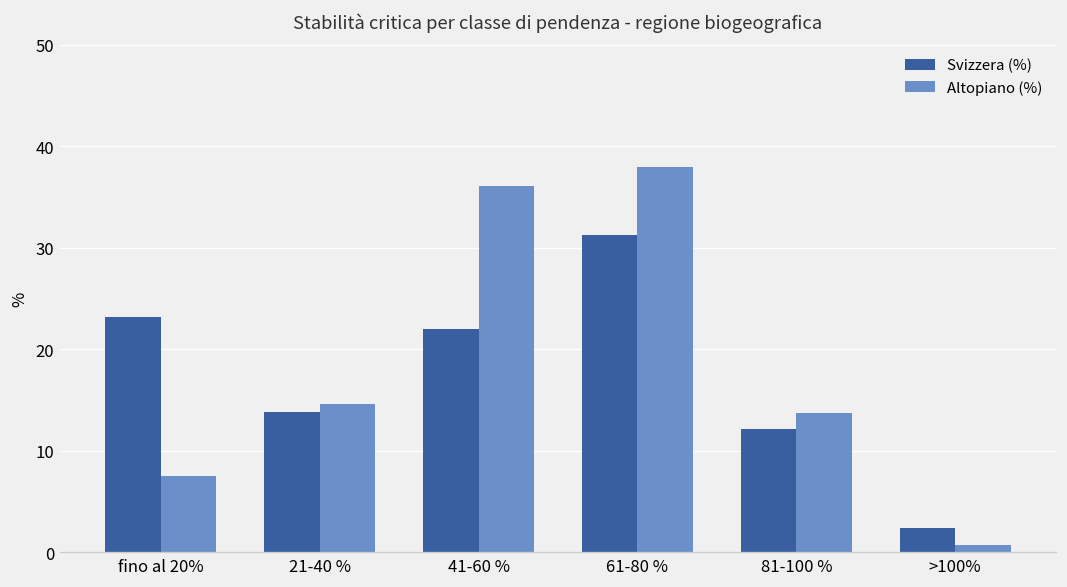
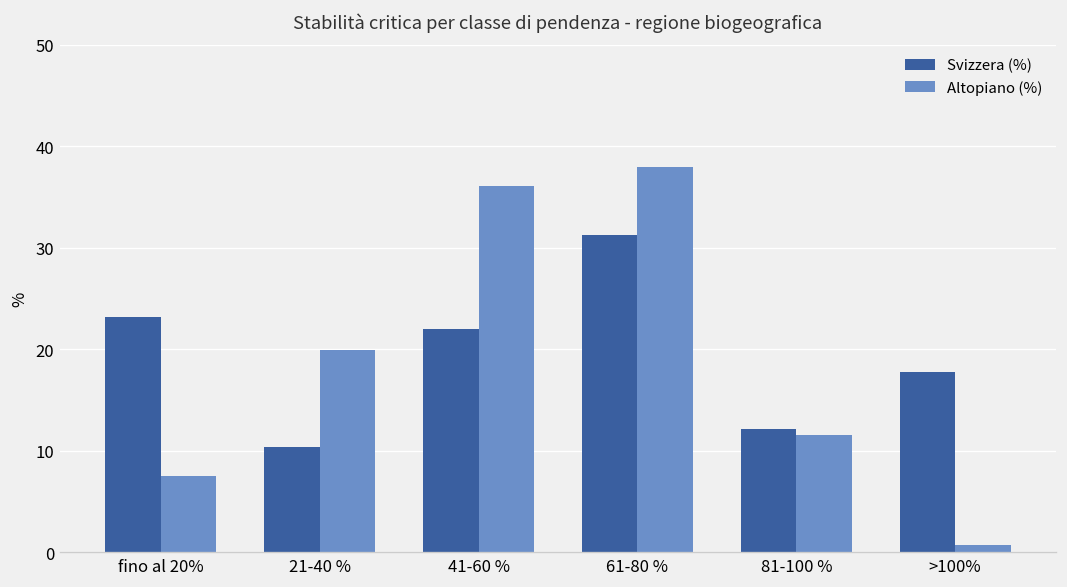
  {
    "Svizzera (%)": {
      "fino al 20%": 23,
-     "21-40 %": 14,
+     "21-40 %": 10,
      "41-60 %": 22,
      "61-80 %": 31,
      "81-100 %": 12,
-     ">100%": 2
+     ">100%": 18
    },
    "Altopiano (%)": {
      "fino al 20%": 8,
-     "21-40 %": 15,
+     "21-40 %": 20,
      "41-60 %": 36,
      "61-80 %": 38,
-     "81-100 %": 14,
+     "81-100 %": 12,
      ">100%": 1
    }
  }
